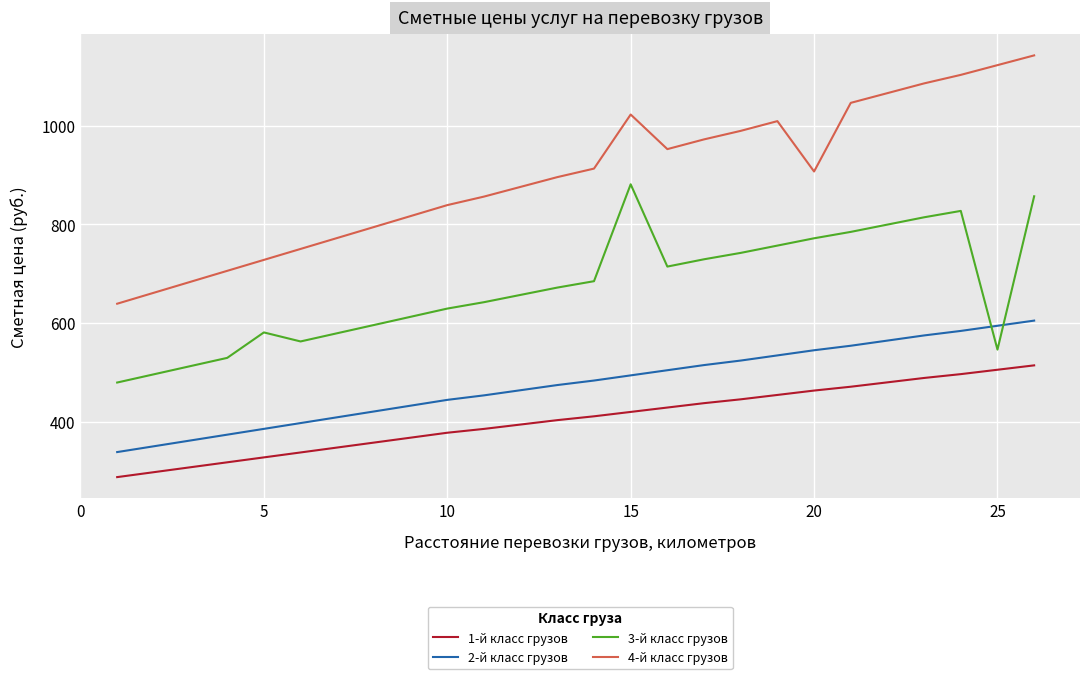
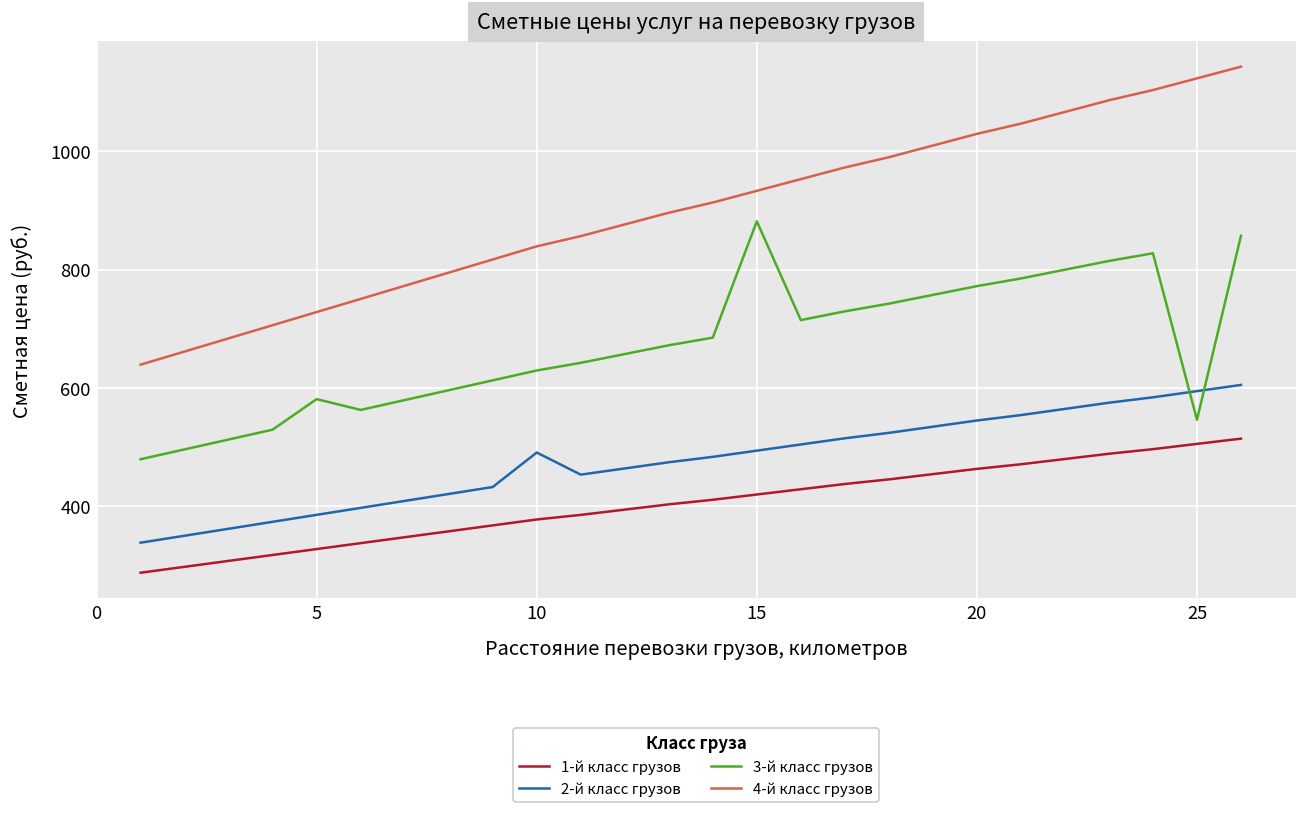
  {
    "1-й класс грузов": {
      "5": 330,
      "10": 380,
      "15": 420,
      "20": 460,
      "25": 510
    },
    "2-й класс грузов": {
      "5": 390,
-     "10": 440,
+     "10": 490,
      "15": 490,
      "20": 540,
      "25": 590
    },
    "3-й класс грузов": {
      "5": 580,
      "10": 630,
      "15": 880,
      "20": 770,
      "25": 550
    },
    "4-й класс грузов": {
      "5": 730,
      "10": 840,
-     "15": 1020,
-     "20": 910,
+     "15": 930,
+     "20": 1030,
      "25": 1120
    }
  }
